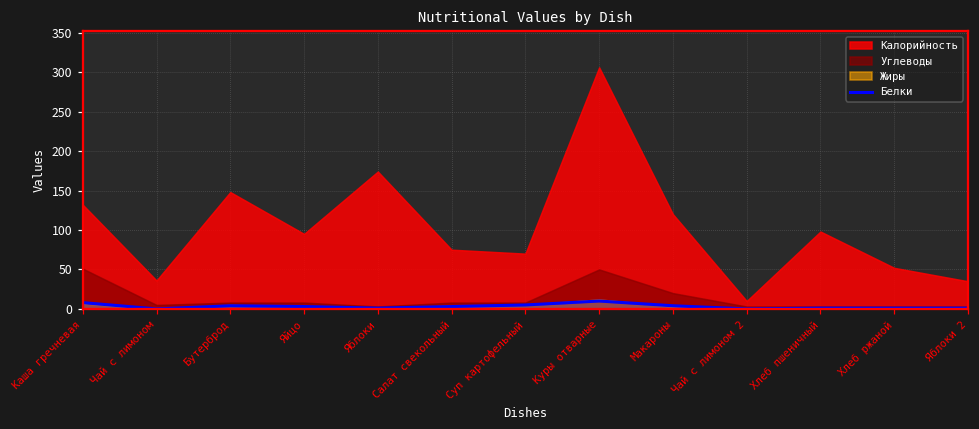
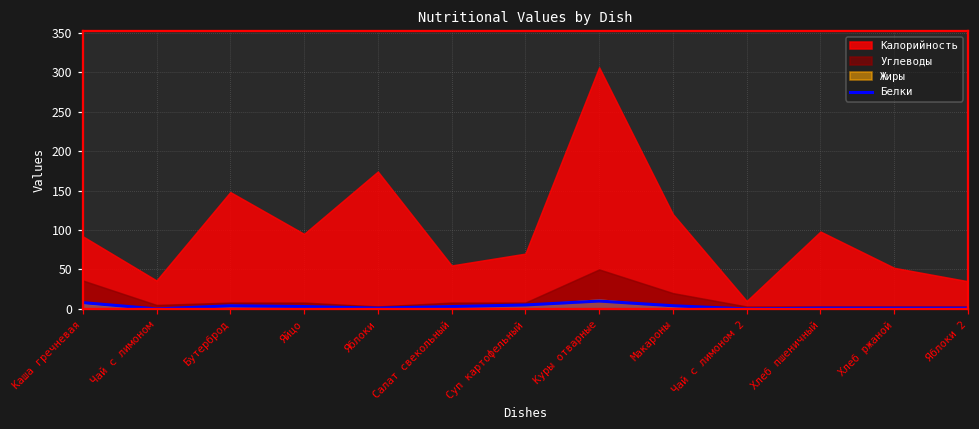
  {
    "Калорийность": {
-     "Каша гречневая": 130,
+     "Каша гречневая": 90,
      "Чай с лимоном": 40,
      "Бутерброд": 150,
      "Яйцо": 100,
      "Яблоки": 170,
-     "Салат свекольный": 80,
+     "Салат свекольный": 60,
      "Суп картофельный": 70,
      "Куры отварные": 310,
      "Макароны": 120,
      "Чай с лимоном 2": 10,
      "Хлеб пшеничный": 100,
      "Хлеб ржаной": 50,
      "Яблоки 2": 40
    },
    "Углеводы": {
-     "Каша гречневая": 50,
+     "Каша гречневая": 40,
      "Чай с лимоном": 10,
      "Яйцо": 10,
      "Салат свекольный": 10,
      "Куры отварные": 50,
      "Макароны": 20
    }
  }
